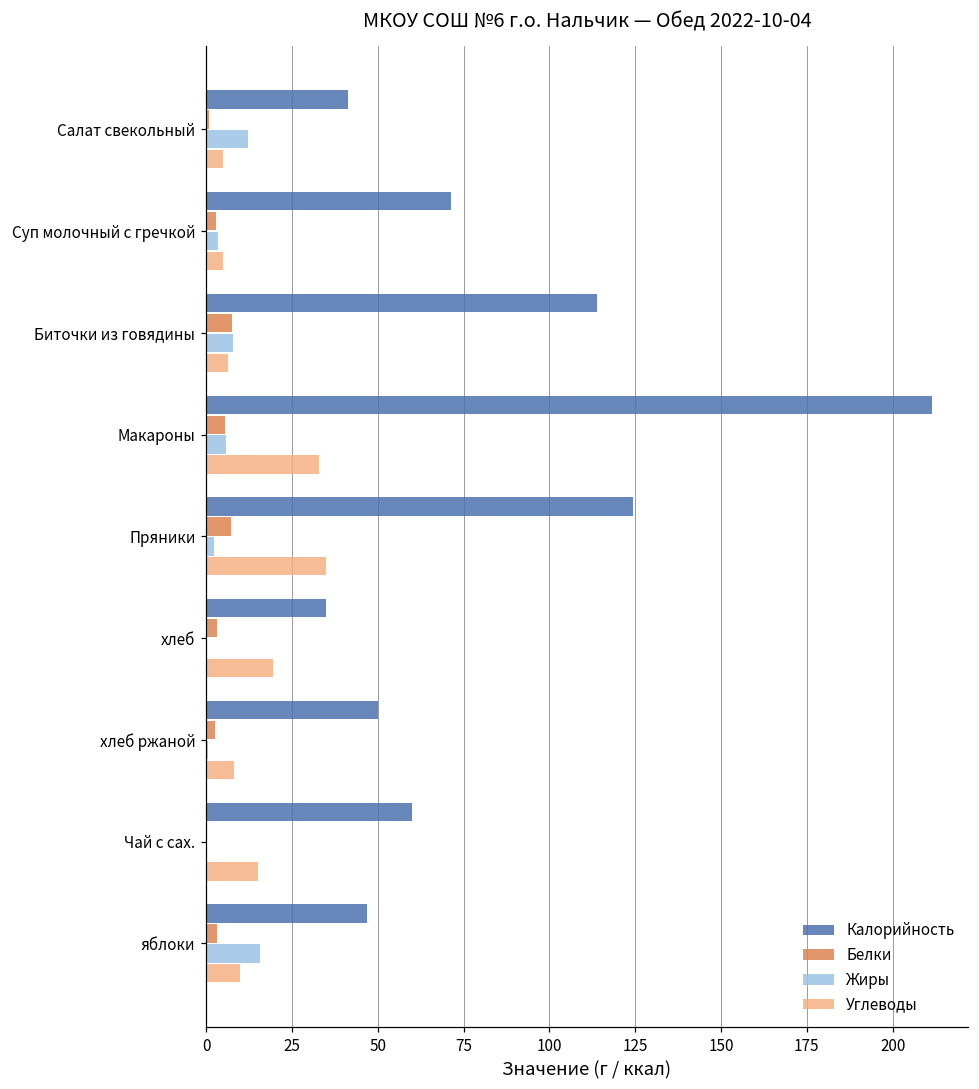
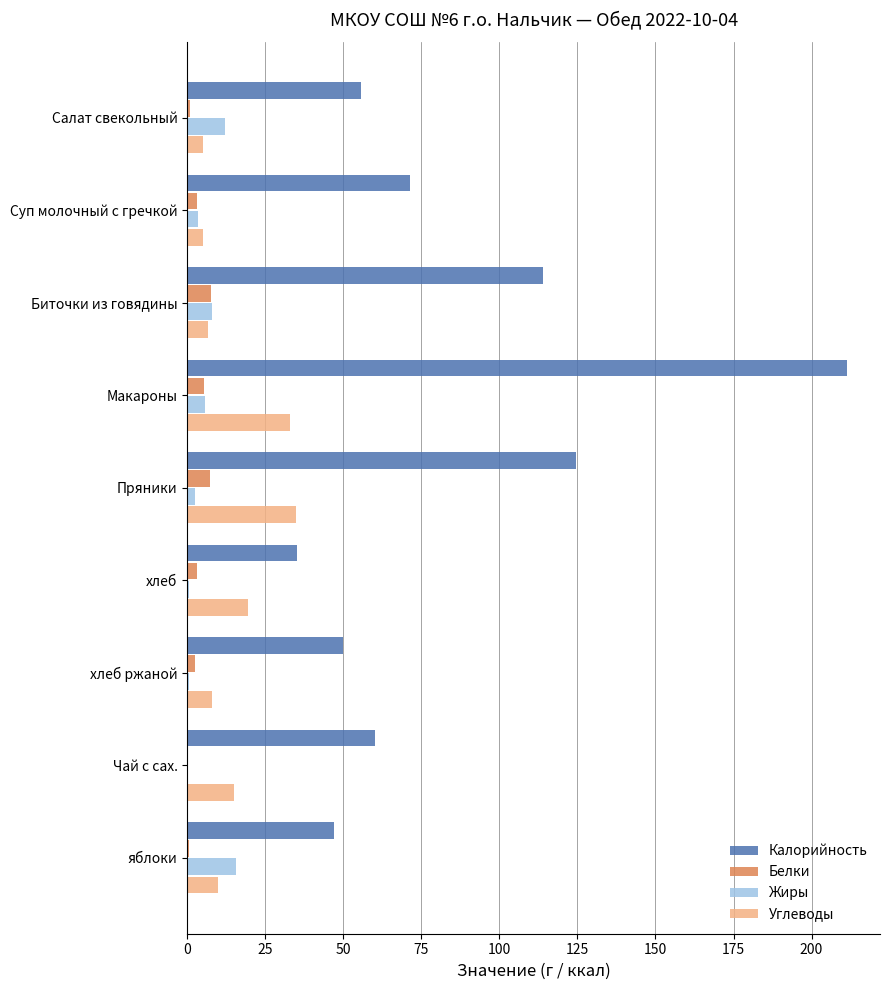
  {
    "Калорийность": {
-     "Салат свекольный": 41,
+     "Салат свекольный": 56,
      "Суп молочный с гречкой": 71,
      "Биточки из говядины": 114,
      "Макароны": 211,
      "Пряники": 125,
      "хлеб": 35,
      "хлеб ржаной": 50,
      "Чай с сах.": 60,
      "яблоки": 47
    },
    "Белки": {
      "Салат свекольный": 1,
      "Суп молочный с гречкой": 3,
      "Биточки из говядины": 8,
      "Макароны": 5,
      "Пряники": 7,
      "хлеб": 3,
      "хлеб ржаной": 3,
-     "яблоки": 3
+     "яблоки": 0
    },
    "Жиры": {
      "Салат свекольный": 12,
      "Суп молочный с гречкой": 4,
      "Биточки из говядины": 8,
      "Макароны": 6,
      "Пряники": 2,
      "яблоки": 16
    },
    "Углеводы": {
      "Салат свекольный": 5,
      "Суп молочный с гречкой": 5,
      "Биточки из говядины": 7,
      "Макароны": 33,
      "Пряники": 35,
      "хлеб": 20,
      "хлеб ржаной": 8,
      "Чай с сах.": 15,
      "яблоки": 10
    }
  }
